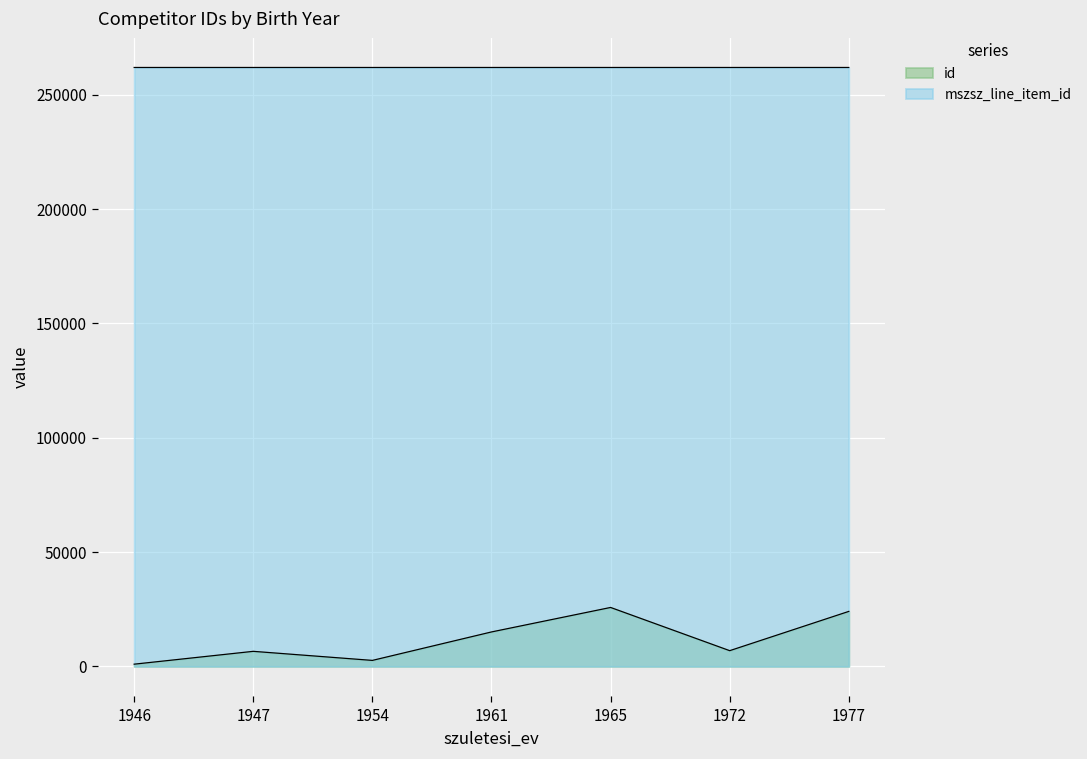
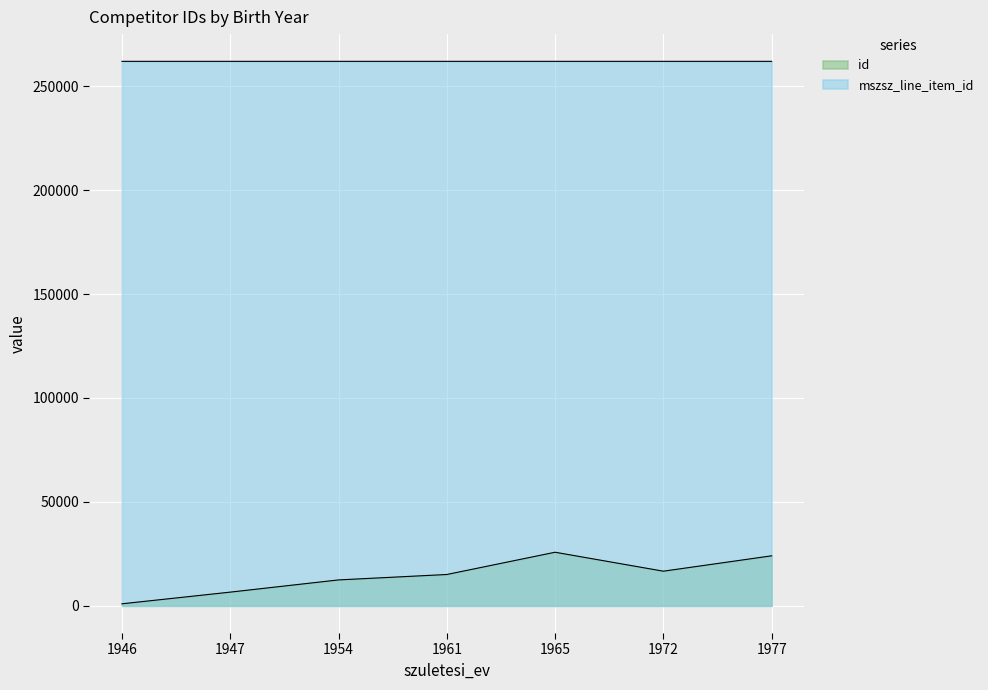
  {
    "id": {
      "1946": 1000,
      "1947": 7000,
-     "1954": 3000,
+     "1954": 12000,
      "1961": 15000,
      "1965": 26000,
-     "1972": 7000,
+     "1972": 17000,
      "1977": 24000
    },
    "mszsz_line_item_id": {
      "1946": 262000,
      "1947": 262000,
      "1954": 262000,
      "1961": 262000,
      "1965": 262000,
      "1972": 262000,
      "1977": 262000
    }
  }
